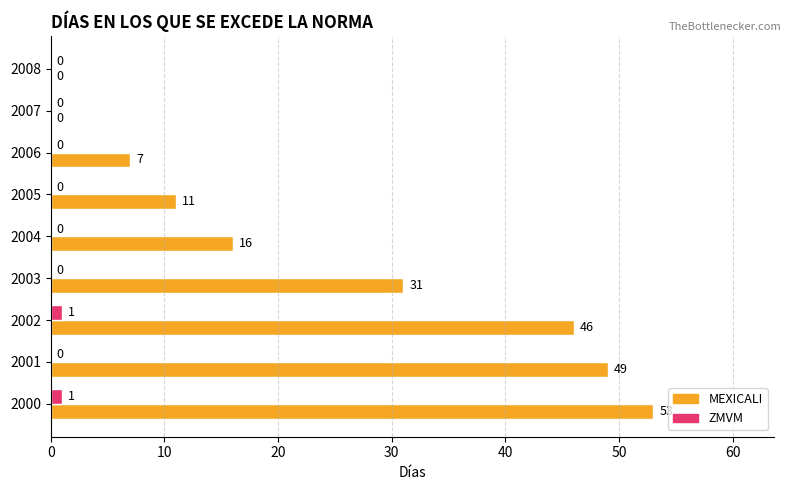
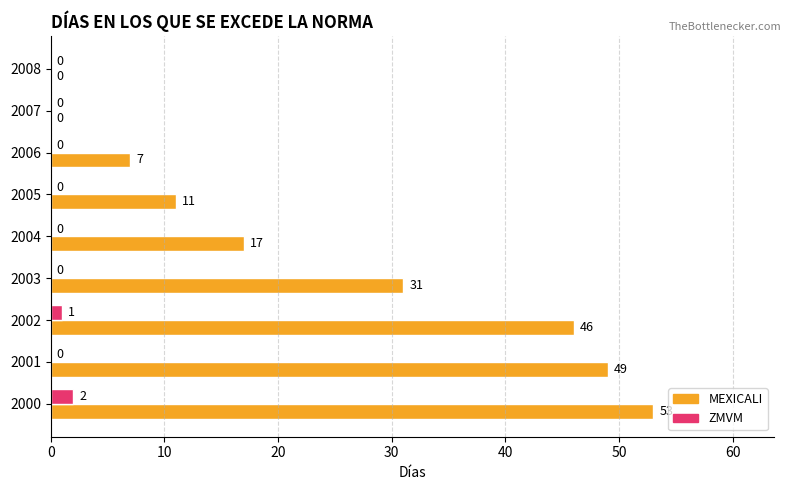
  {
    "MEXICALI": {
      "2008": 0,
      "2007": 0,
      "2006": 7,
      "2005": 11,
-     "2004": 16,
+     "2004": 17,
      "2003": 31,
      "2002": 46,
      "2001": 49
    },
    "ZMVM": {
      "2008": 0,
      "2007": 0,
      "2006": 0,
      "2005": 0,
      "2004": 0,
      "2003": 0,
      "2002": 1,
      "2001": 0,
-     "2000": 1
+     "2000": 2
    }
  }
